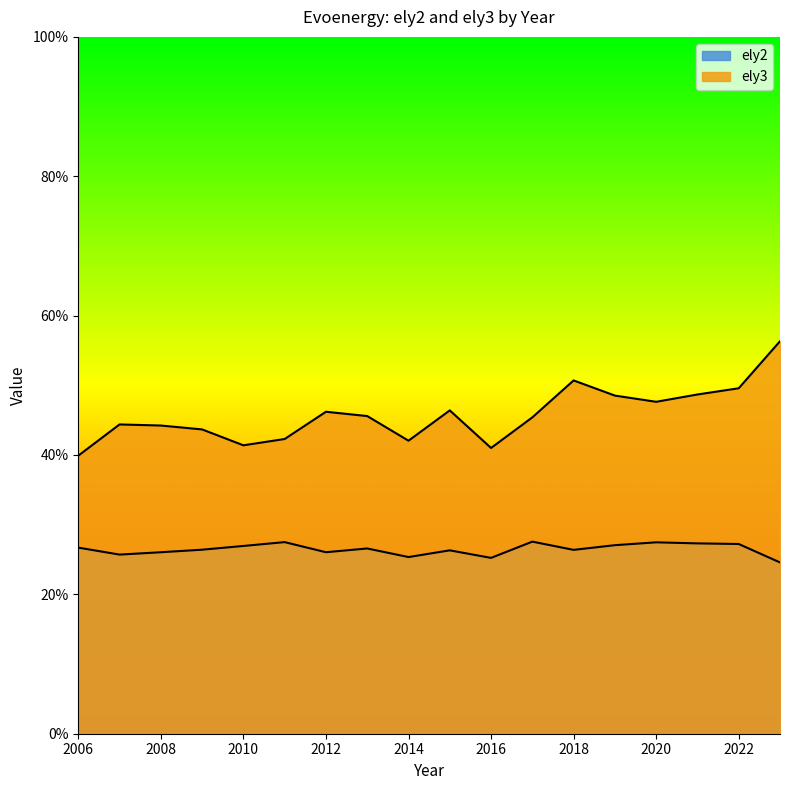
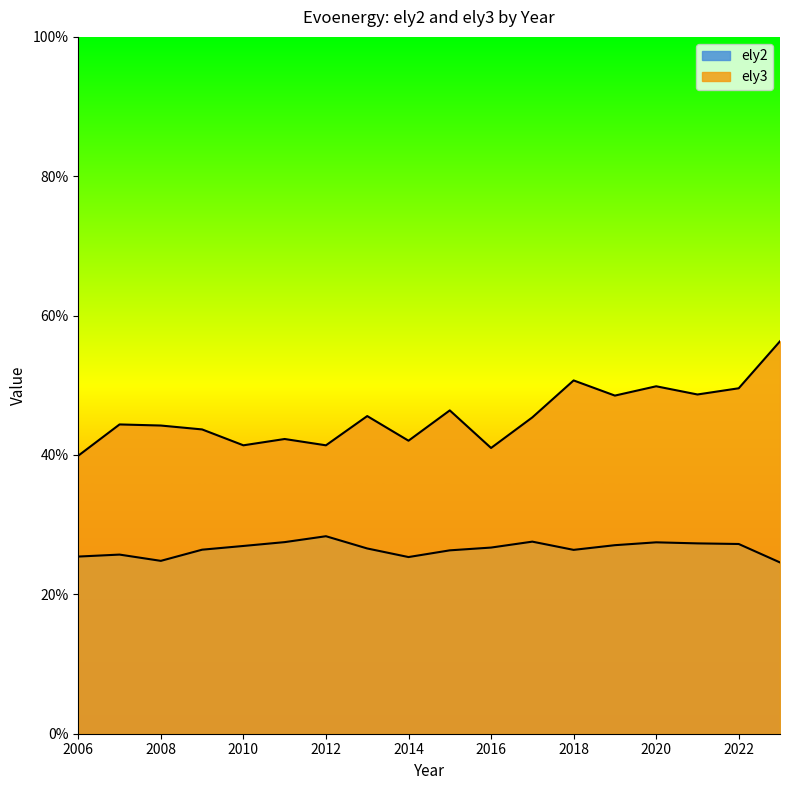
  {
    "ely2": {
-     "2006": "27%",
-     "2008": "26%",
+     "2006": "25%",
+     "2008": "25%",
      "2010": "27%",
-     "2012": "26%",
+     "2012": "28%",
      "2014": "25%",
-     "2016": "25%",
+     "2016": "27%",
      "2018": "26%",
      "2020": "27%",
      "2022": "27%"
    },
    "ely3": {
      "2006": "40%",
      "2008": "44%",
      "2010": "41%",
-     "2012": "46%",
+     "2012": "41%",
      "2014": "42%",
      "2016": "41%",
      "2018": "51%",
-     "2020": "48%",
+     "2020": "50%",
      "2022": "50%"
    }
  }
